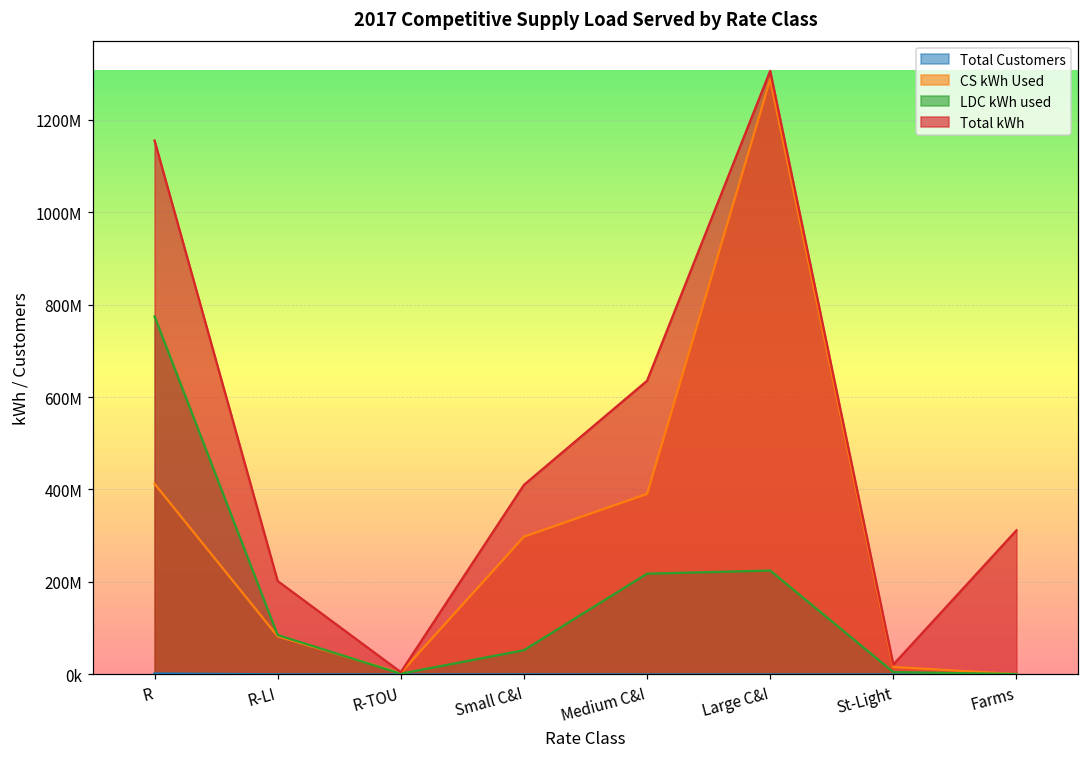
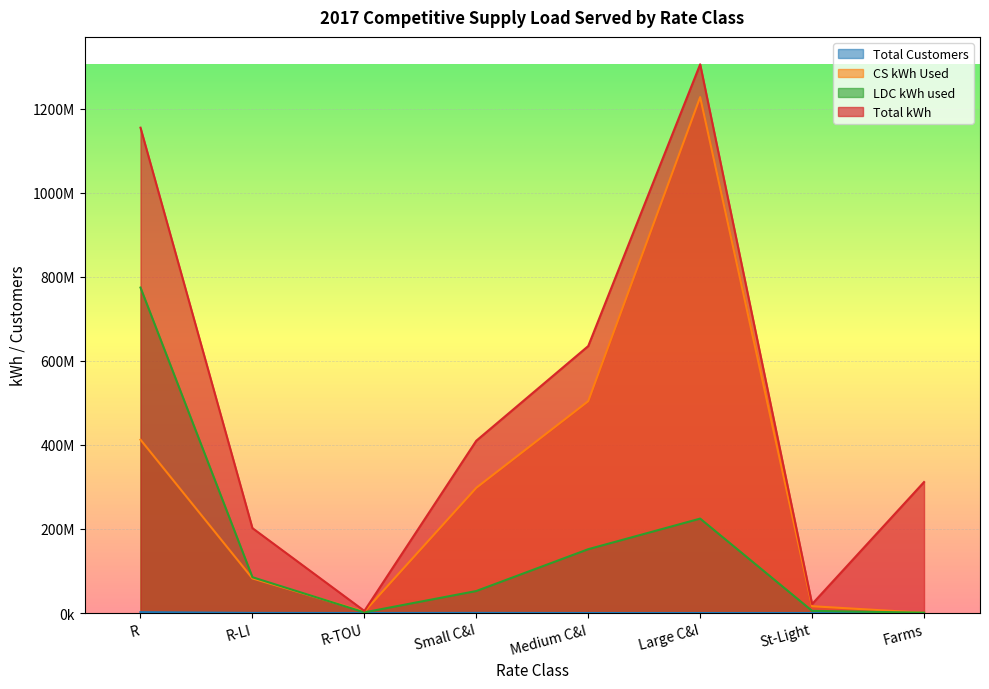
  {
    "Total Customers": {
      "R": 0,
      "R-LI": 0,
      "Small C&I": 0,
      "Medium C&I": 0,
      "Large C&I": 0
    },
    "CS kWh Used": {
      "R": 410000000,
      "Small C&I": 300000000,
-     "Medium C&I": 390000000,
-     "Large C&I": 1290000000
+     "Medium C&I": 500000000,
+     "Large C&I": 1230000000
    },
    "LDC kWh used": {
      "R": 770000000,
      "Small C&I": 50000000,
-     "Medium C&I": 220000000,
+     "Medium C&I": 150000000,
      "Large C&I": 220000000
    },
    "Total kWh": {
      "R": 1150000000,
      "R-LI": 200000000,
      "Small C&I": 410000000,
      "Medium C&I": 640000000,
      "Large C&I": 1310000000,
      "Farms": 310000000
    }
  }
